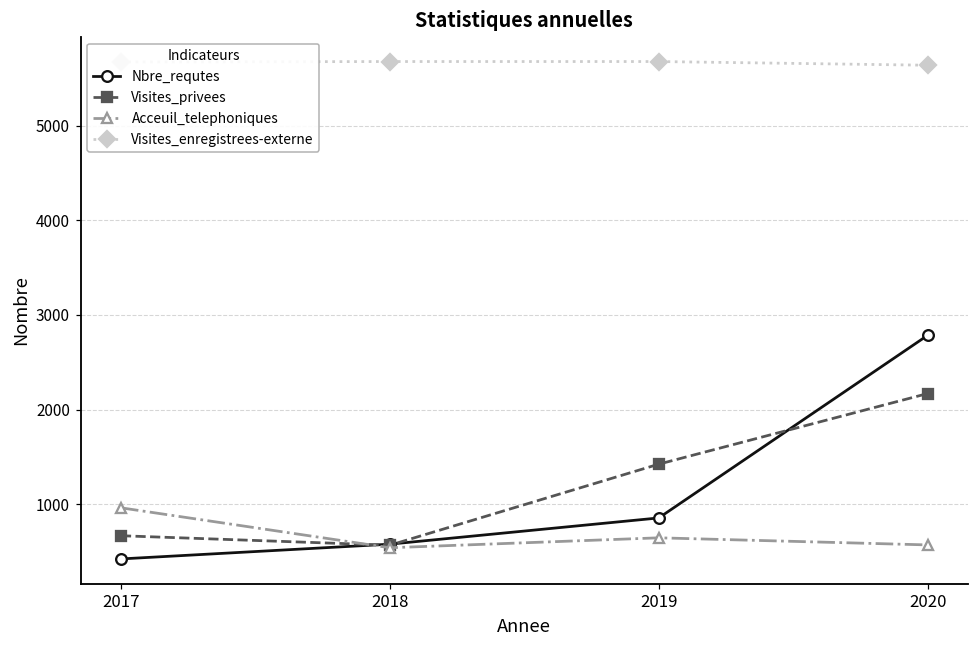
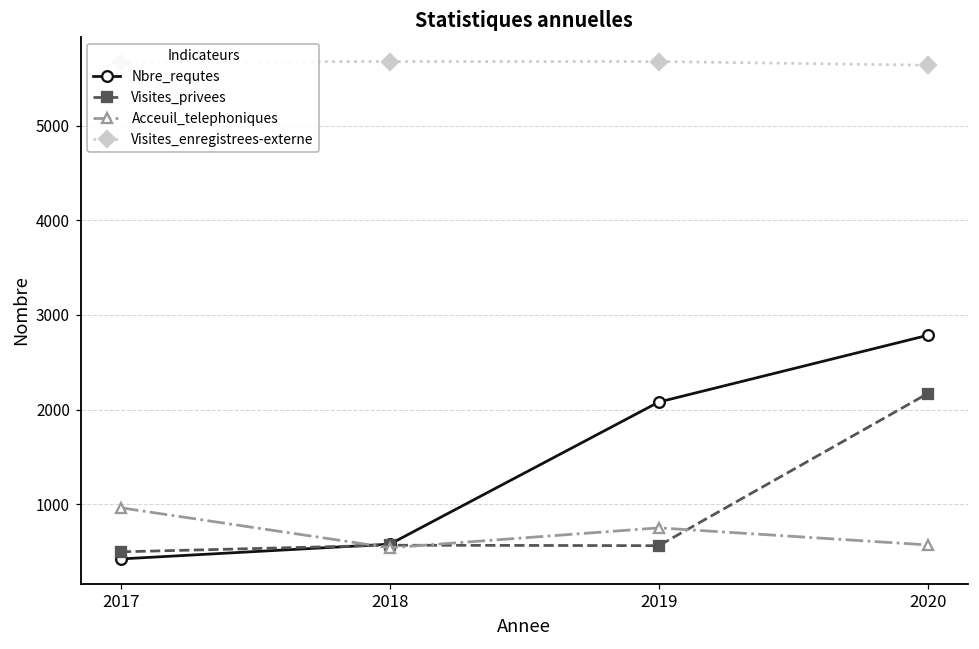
  {
    "Nbre_requtes": {
      "2017": 400,
-     "2019": 900,
+     "2019": 2100,
      "2020": 2800
    },
    "Visites_privees": {
-     "2017": 700,
-     "2019": 1400,
+     "2017": 500,
+     "2019": 600,
      "2020": 2200
    },
    "Acceuil_telephoniques": {
      "2017": 1000,
-     "2019": 600,
+     "2019": 800,
      "2020": 600
    },
    "Visites_enregistrees-externe": {
      "2018": 5700,
      "2019": 5700,
      "2020": 5600
    }
  }
